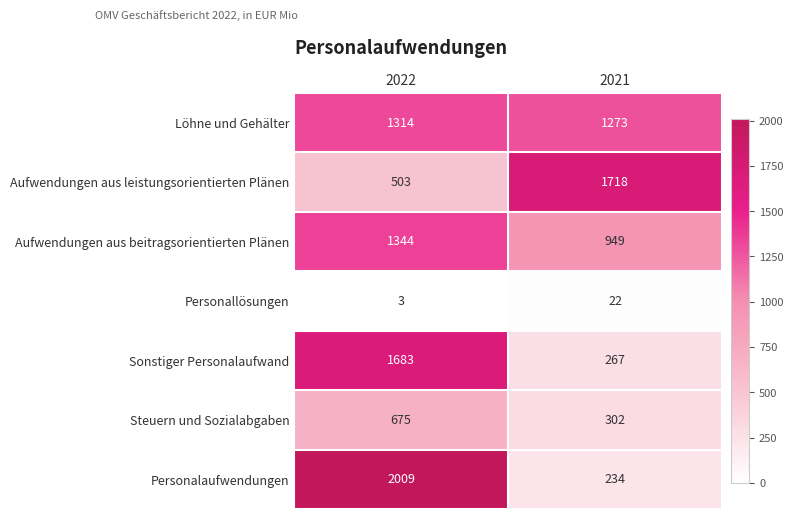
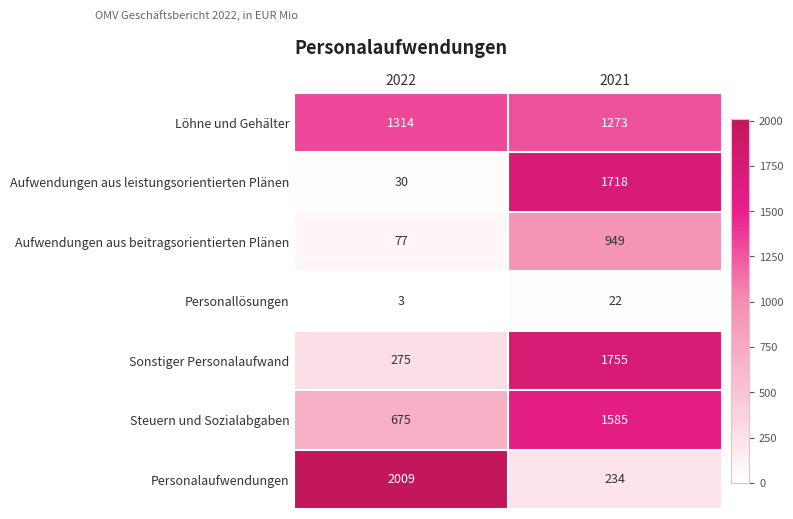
  {
    "Löhne und Gehälter": {
      "2022": 1314,
      "2021": 1273
    },
    "Aufwendungen aus leistungsorientierten Plänen": {
-     "2022": 503,
+     "2022": 30,
      "2021": 1718
    },
    "Aufwendungen aus beitragsorientierten Plänen": {
-     "2022": 1344,
+     "2022": 77,
      "2021": 949
    },
    "Personallösungen": {
      "2022": 3,
      "2021": 22
    },
    "Sonstiger Personalaufwand": {
-     "2022": 1683,
-     "2021": 267
+     "2022": 275,
+     "2021": 1755
    },
    "Steuern und Sozialabgaben": {
      "2022": 675,
-     "2021": 302
+     "2021": 1585
    },
    "Personalaufwendungen": {
      "2022": 2009,
      "2021": 234
    }
  }
